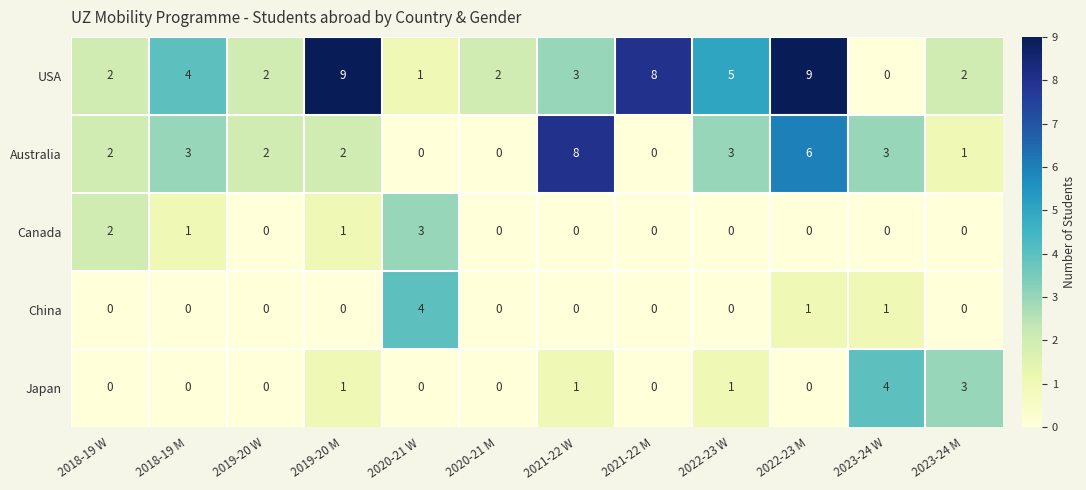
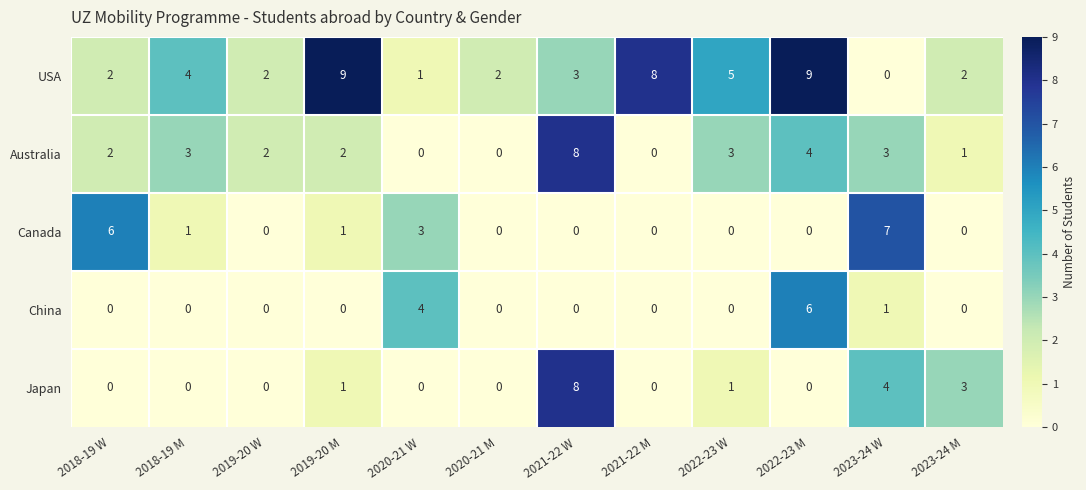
  {
    "USA": {
      "2018-19 W": 2,
      "2018-19 M": 4,
      "2019-20 W": 2,
      "2019-20 M": 9,
      "2020-21 W": 1,
      "2020-21 M": 2,
      "2021-22 W": 3,
      "2021-22 M": 8,
      "2022-23 W": 5,
      "2022-23 M": 9,
      "2023-24 W": 0,
      "2023-24 M": 2
    },
    "Australia": {
      "2018-19 W": 2,
      "2018-19 M": 3,
      "2019-20 W": 2,
      "2019-20 M": 2,
      "2020-21 W": 0,
      "2020-21 M": 0,
      "2021-22 W": 8,
      "2021-22 M": 0,
      "2022-23 W": 3,
-     "2022-23 M": 6,
+     "2022-23 M": 4,
      "2023-24 W": 3,
      "2023-24 M": 1
    },
    "Canada": {
-     "2018-19 W": 2,
+     "2018-19 W": 6,
      "2018-19 M": 1,
      "2019-20 W": 0,
      "2019-20 M": 1,
      "2020-21 W": 3,
      "2020-21 M": 0,
      "2021-22 W": 0,
      "2021-22 M": 0,
      "2022-23 W": 0,
      "2022-23 M": 0,
-     "2023-24 W": 0,
+     "2023-24 W": 7,
      "2023-24 M": 0
    },
    "China": {
      "2018-19 W": 0,
      "2018-19 M": 0,
      "2019-20 W": 0,
      "2019-20 M": 0,
      "2020-21 W": 4,
      "2020-21 M": 0,
      "2021-22 W": 0,
      "2021-22 M": 0,
      "2022-23 W": 0,
-     "2022-23 M": 1,
+     "2022-23 M": 6,
      "2023-24 W": 1,
      "2023-24 M": 0
    },
    "Japan": {
      "2018-19 W": 0,
      "2018-19 M": 0,
      "2019-20 W": 0,
      "2019-20 M": 1,
      "2020-21 W": 0,
      "2020-21 M": 0,
-     "2021-22 W": 1,
+     "2021-22 W": 8,
      "2021-22 M": 0,
      "2022-23 W": 1,
      "2022-23 M": 0,
      "2023-24 W": 4,
      "2023-24 M": 3
    }
  }
